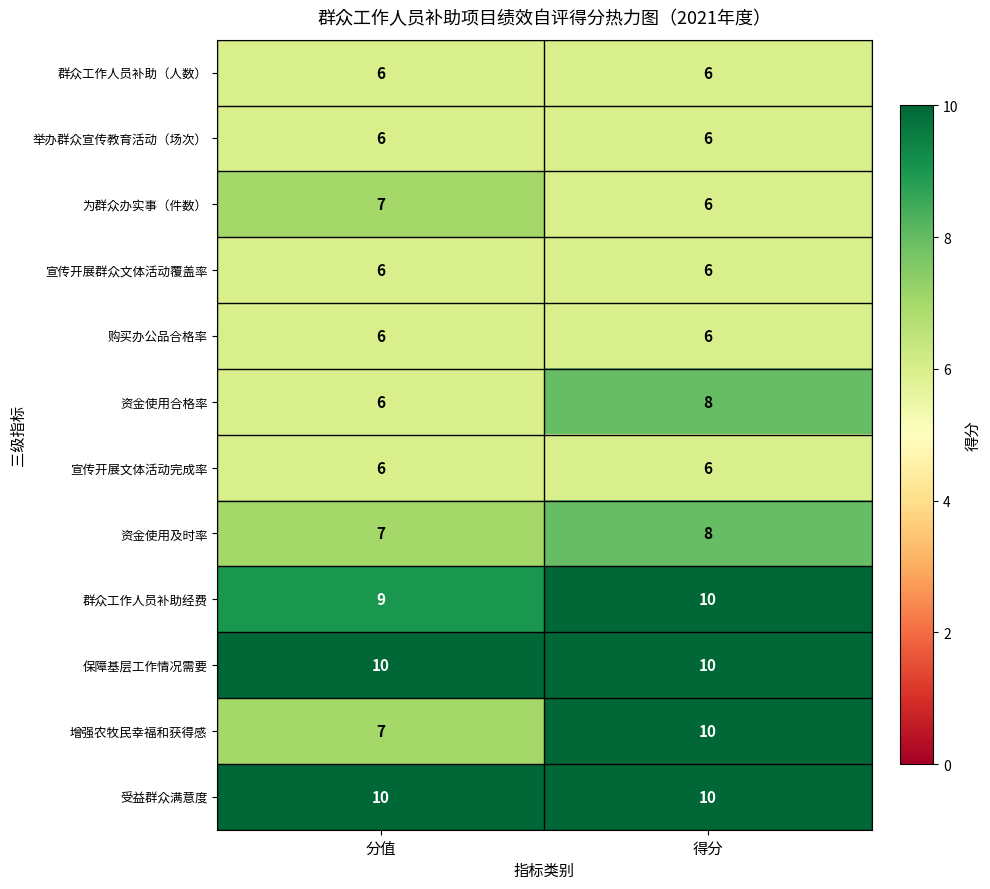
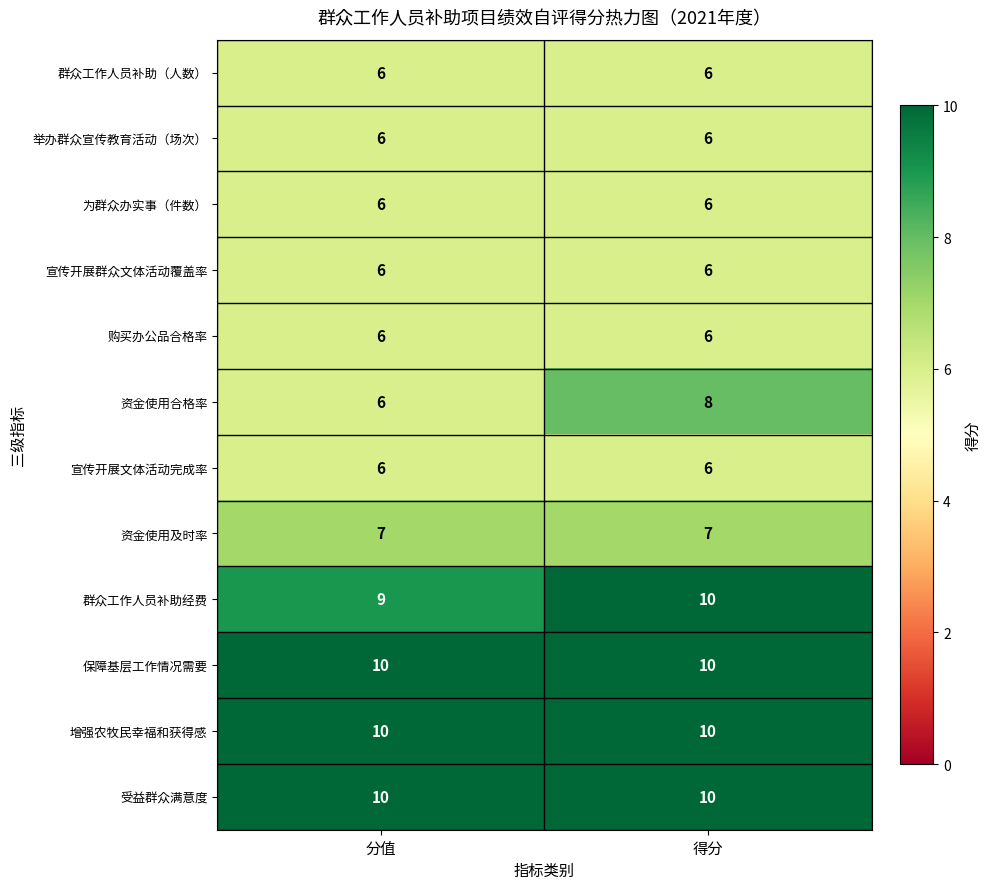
  {
    "群众工作人员补助（人数）": {
      "分值": 6,
      "得分": 6
    },
    "举办群众宣传教育活动（场次）": {
      "分值": 6,
      "得分": 6
    },
    "为群众办实事（件数）": {
-     "分值": 7,
+     "分值": 6,
      "得分": 6
    },
    "宣传开展群众文体活动覆盖率": {
      "分值": 6,
      "得分": 6
    },
    "购买办公品合格率": {
      "分值": 6,
      "得分": 6
    },
    "资金使用合格率": {
      "分值": 6,
      "得分": 8
    },
    "宣传开展文体活动完成率": {
      "分值": 6,
      "得分": 6
    },
    "资金使用及时率": {
      "分值": 7,
-     "得分": 8
+     "得分": 7
    },
    "群众工作人员补助经费": {
      "分值": 9,
      "得分": 10
    },
    "保障基层工作情况需要": {
      "分值": 10,
      "得分": 10
    },
    "增强农牧民幸福和获得感": {
-     "分值": 7,
+     "分值": 10,
      "得分": 10
    },
    "受益群众满意度": {
      "分值": 10,
      "得分": 10
    }
  }
